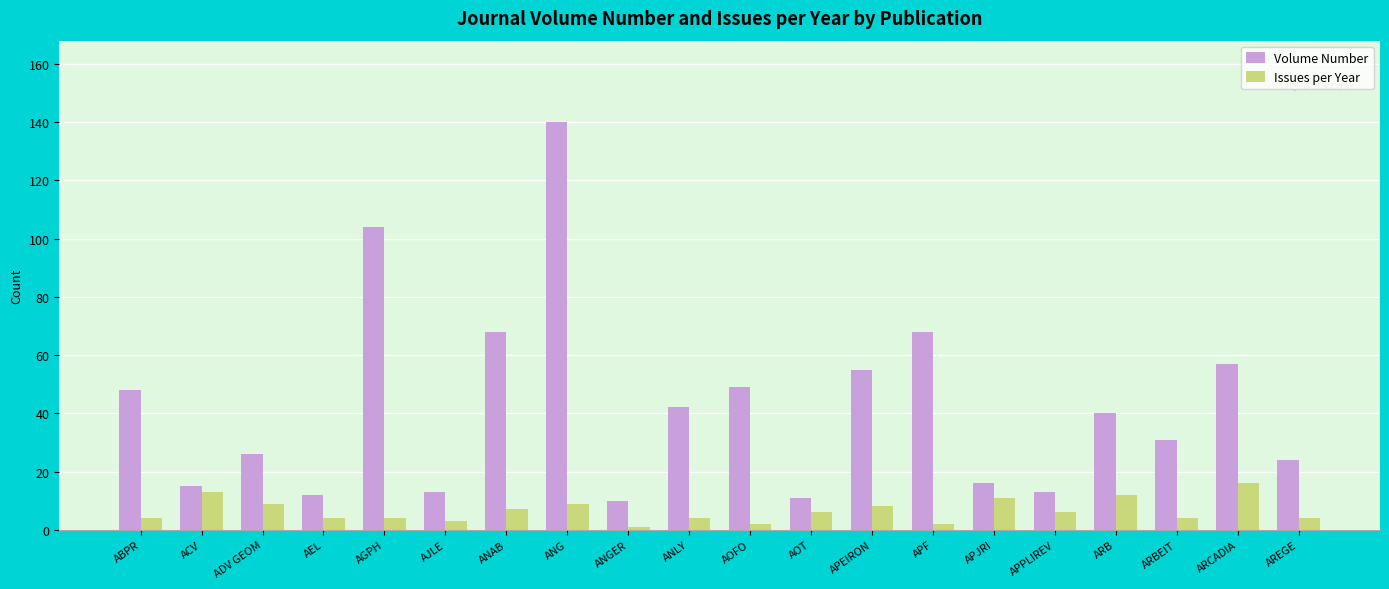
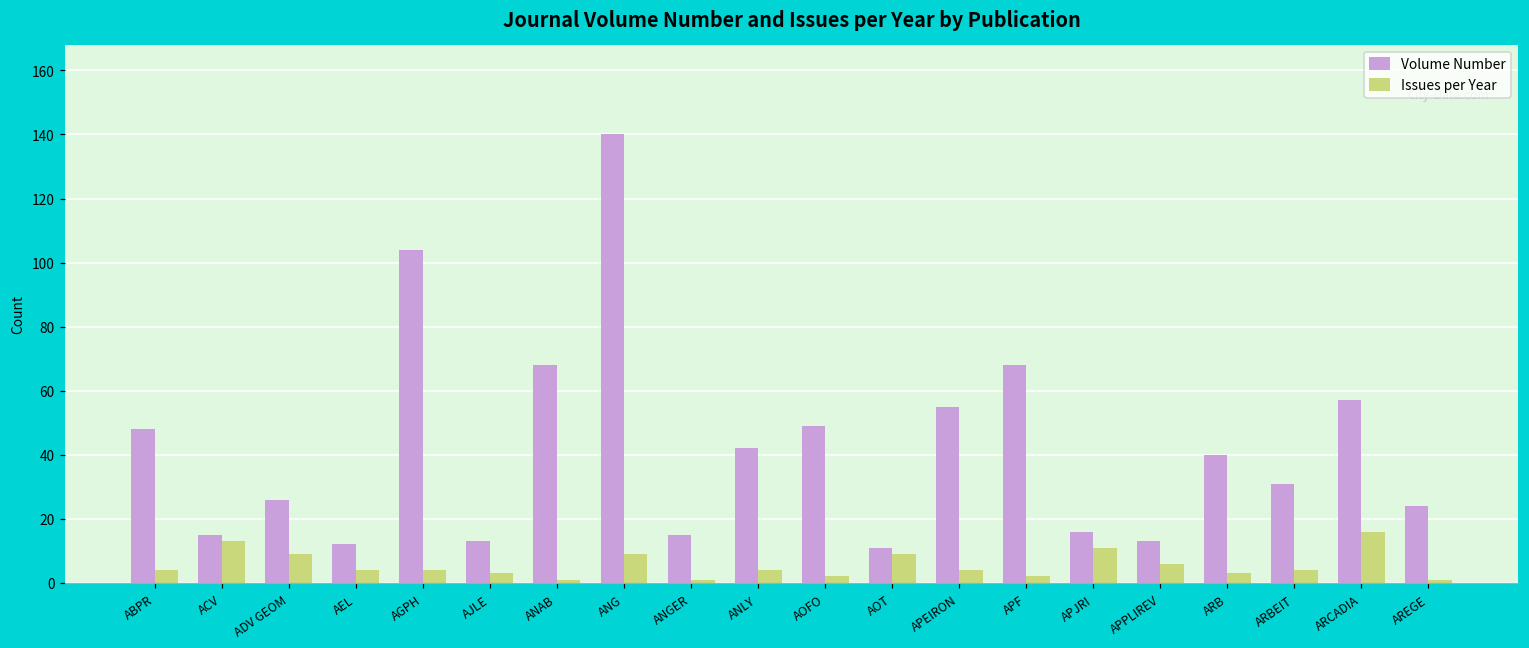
  {
    "Volume Number": {
      "ABPR": 48,
      "ACV": 15,
      "ADV GEOM": 26,
      "AEL": 12,
      "AGPH": 104,
      "AJLE": 13,
      "ANAB": 68,
      "ANG": 140,
-     "ANGER": 10,
+     "ANGER": 15,
      "ANLY": 42,
      "AOFO": 49,
      "AOT": 11,
      "APEIRON": 55,
      "APF": 68,
      "APJRI": 16,
      "APPLIREV": 13,
      "ARB": 40,
      "ARBEIT": 31,
      "ARCADIA": 57,
      "AREGE": 24
    },
    "Issues per Year": {
      "ABPR": 4,
      "ACV": 13,
      "ADV GEOM": 9,
      "AEL": 4,
      "AGPH": 4,
      "AJLE": 3,
-     "ANAB": 7,
+     "ANAB": 1,
      "ANG": 9,
      "ANGER": 1,
      "ANLY": 4,
      "AOFO": 2,
-     "AOT": 6,
-     "APEIRON": 8,
+     "AOT": 9,
+     "APEIRON": 4,
      "APF": 2,
      "APJRI": 11,
      "APPLIREV": 6,
-     "ARB": 12,
+     "ARB": 3,
      "ARBEIT": 4,
      "ARCADIA": 16,
-     "AREGE": 4
+     "AREGE": 1
    }
  }
